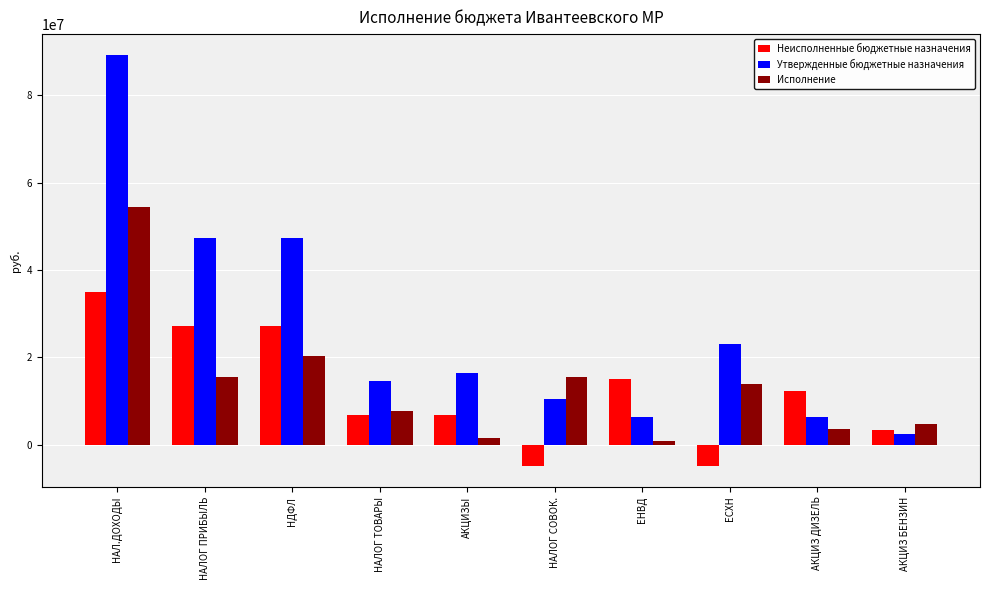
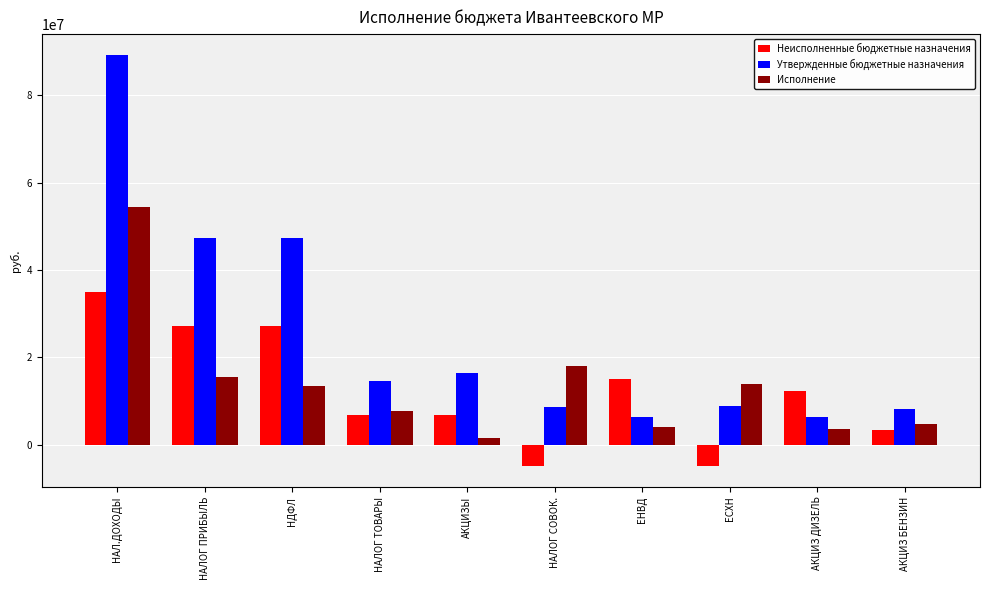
  {
    "Неисполненные бюджетные назначения": {
      "НАЛ.ДОХОДЫ": 35000000,
      "НАЛОГ ПРИБЫЛЬ": 27000000,
      "НДФЛ": 27000000,
      "НАЛОГ ТОВАРЫ": 7000000,
      "АКЦИЗЫ": 7000000,
      "НАЛОГ СОВОК.": -5000000,
      "ЕНВД": 15000000,
      "ЕСХН": -5000000,
      "АКЦИЗ ДИЗЕЛЬ": 12000000,
      "АКЦИЗ БЕНЗИН": 3000000
    },
    "Утвержденные бюджетные назначения": {
      "НАЛ.ДОХОДЫ": 89000000,
      "НАЛОГ ПРИБЫЛЬ": 47000000,
      "НДФЛ": 47000000,
      "НАЛОГ ТОВАРЫ": 15000000,
      "АКЦИЗЫ": 16000000,
-     "НАЛОГ СОВОК.": 11000000,
+     "НАЛОГ СОВОК.": 9000000,
      "ЕНВД": 6000000,
-     "ЕСХН": 23000000,
+     "ЕСХН": 9000000,
      "АКЦИЗ ДИЗЕЛЬ": 6000000,
-     "АКЦИЗ БЕНЗИН": 2000000
+     "АКЦИЗ БЕНЗИН": 8000000
    },
    "Исполнение": {
      "НАЛ.ДОХОДЫ": 54000000,
      "НАЛОГ ПРИБЫЛЬ": 16000000,
-     "НДФЛ": 20000000,
+     "НДФЛ": 13000000,
      "НАЛОГ ТОВАРЫ": 8000000,
      "АКЦИЗЫ": 2000000,
-     "НАЛОГ СОВОК.": 16000000,
-     "ЕНВД": 1000000,
+     "НАЛОГ СОВОК.": 18000000,
+     "ЕНВД": 4000000,
      "ЕСХН": 14000000,
      "АКЦИЗ ДИЗЕЛЬ": 3000000,
      "АКЦИЗ БЕНЗИН": 5000000
    }
  }
